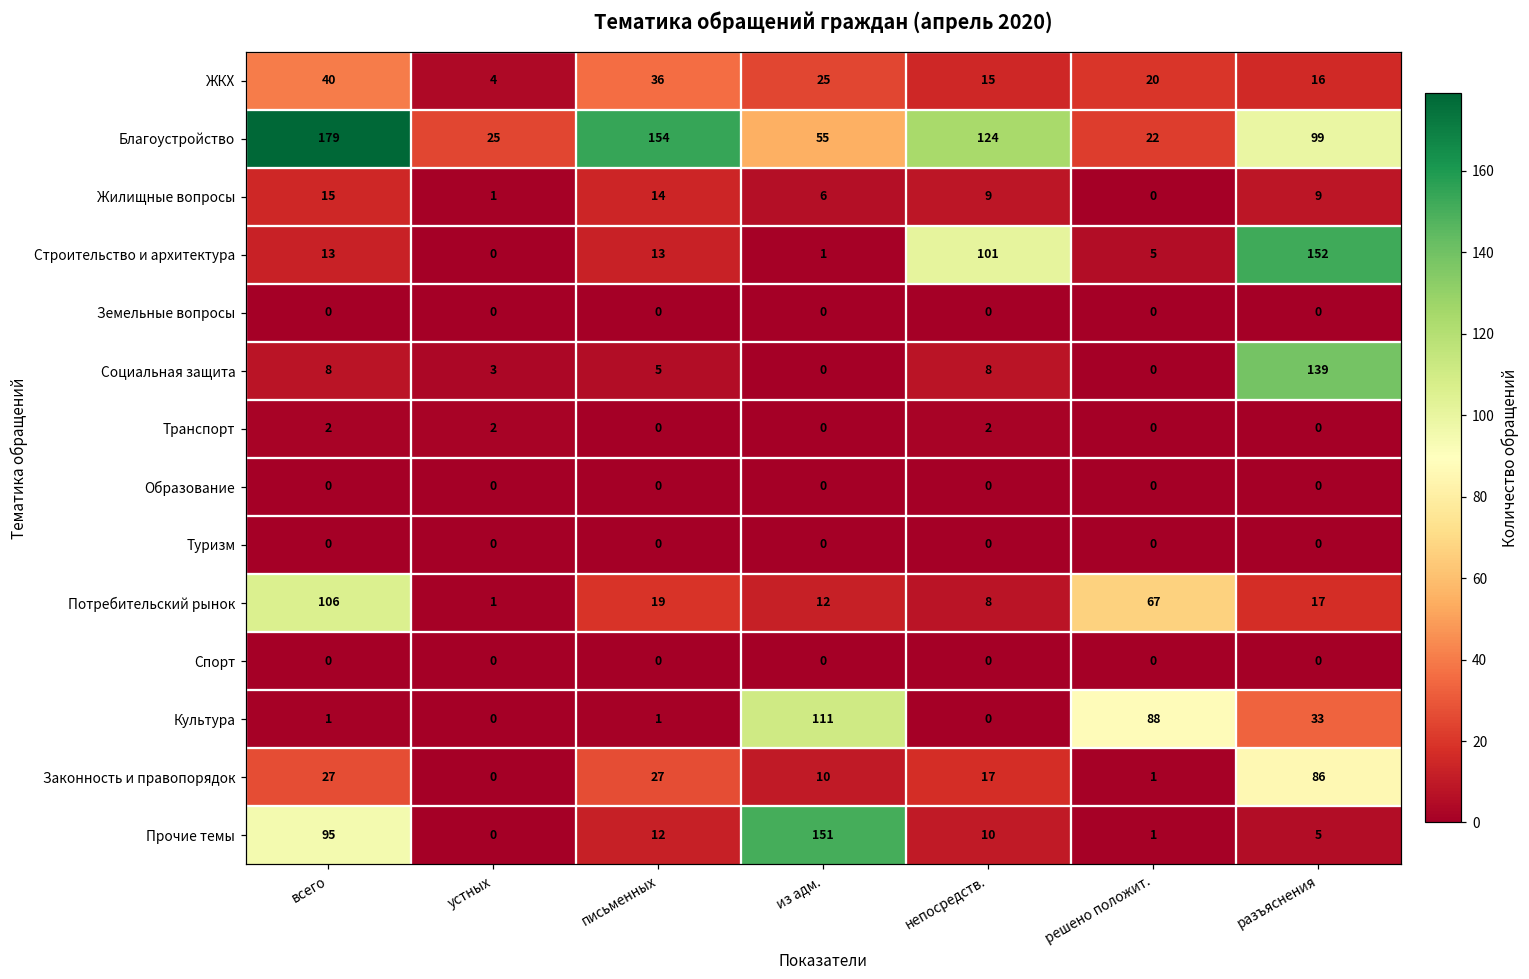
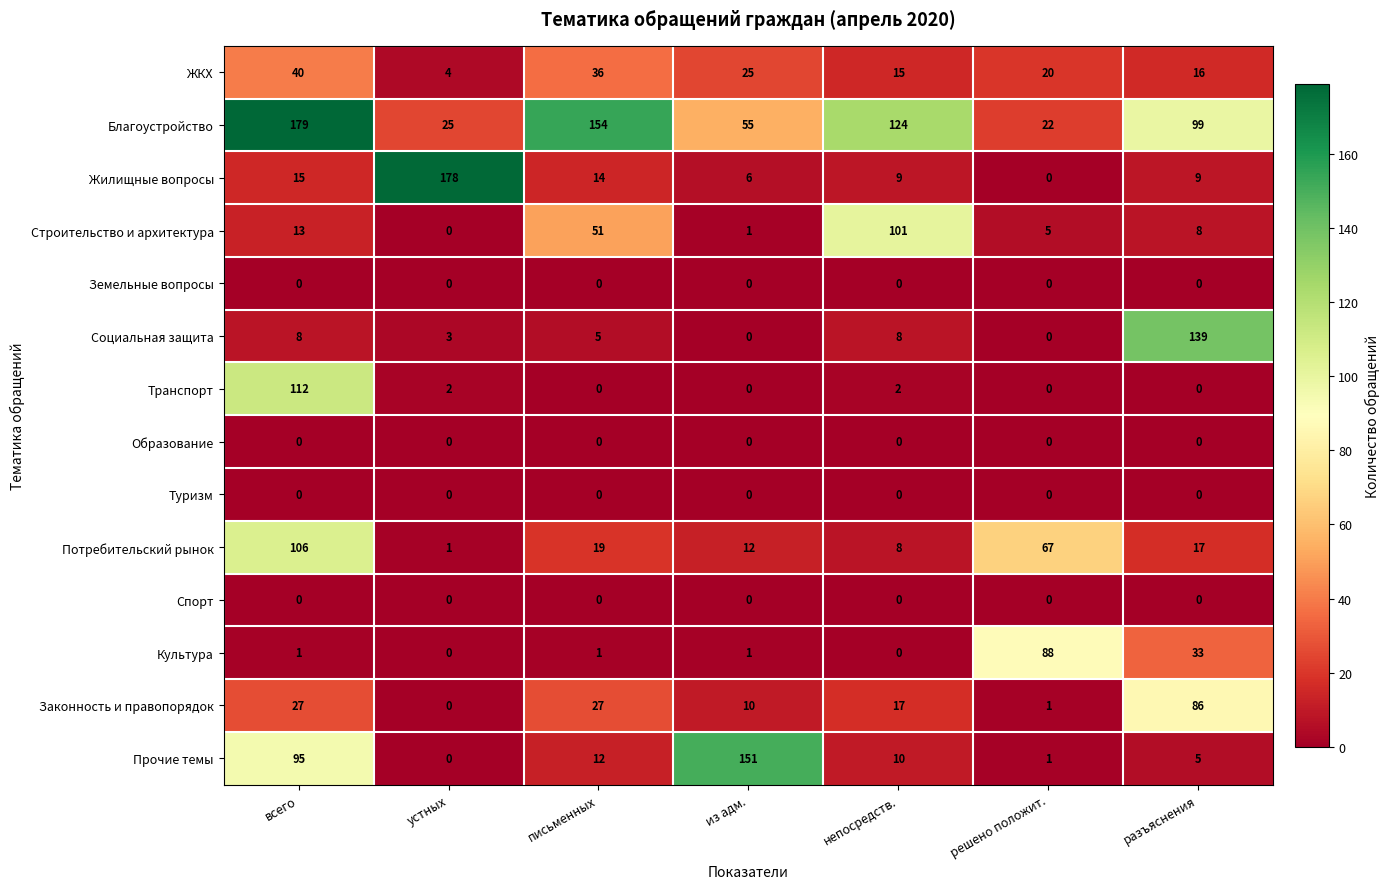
  {
    "ЖКХ": {
      "всего": 40,
      "устных": 4,
      "письменных": 36,
      "из адм.": 25,
      "непосредств.": 15,
      "решено положит.": 20,
      "разъяснения": 16
    },
    "Благоустройство": {
      "всего": 179,
      "устных": 25,
      "письменных": 154,
      "из адм.": 55,
      "непосредств.": 124,
      "решено положит.": 22,
      "разъяснения": 99
    },
    "Жилищные вопросы": {
      "всего": 15,
-     "устных": 1,
+     "устных": 178,
      "письменных": 14,
      "из адм.": 6,
      "непосредств.": 9,
      "решено положит.": 0,
      "разъяснения": 9
    },
    "Строительство и архитектура": {
      "всего": 13,
      "устных": 0,
-     "письменных": 13,
+     "письменных": 51,
      "из адм.": 1,
      "непосредств.": 101,
      "решено положит.": 5,
-     "разъяснения": 152
+     "разъяснения": 8
    },
    "Земельные вопросы": {
      "всего": 0,
      "устных": 0,
      "письменных": 0,
      "из адм.": 0,
      "непосредств.": 0,
      "решено положит.": 0,
      "разъяснения": 0
    },
    "Социальная защита": {
      "всего": 8,
      "устных": 3,
      "письменных": 5,
      "из адм.": 0,
      "непосредств.": 8,
      "решено положит.": 0,
      "разъяснения": 139
    },
    "Транспорт": {
-     "всего": 2,
+     "всего": 112,
      "устных": 2,
      "письменных": 0,
      "из адм.": 0,
      "непосредств.": 2,
      "решено положит.": 0,
      "разъяснения": 0
    },
    "Образование": {
      "всего": 0,
      "устных": 0,
      "письменных": 0,
      "из адм.": 0,
      "непосредств.": 0,
      "решено положит.": 0,
      "разъяснения": 0
    },
    "Туризм": {
      "всего": 0,
      "устных": 0,
      "письменных": 0,
      "из адм.": 0,
      "непосредств.": 0,
      "решено положит.": 0,
      "разъяснения": 0
    },
    "Потребительский рынок": {
      "всего": 106,
      "устных": 1,
      "письменных": 19,
      "из адм.": 12,
      "непосредств.": 8,
      "решено положит.": 67,
      "разъяснения": 17
    },
    "Спорт": {
      "всего": 0,
      "устных": 0,
      "письменных": 0,
      "из адм.": 0,
      "непосредств.": 0,
      "решено положит.": 0,
      "разъяснения": 0
    },
    "Культура": {
      "всего": 1,
      "устных": 0,
      "письменных": 1,
-     "из адм.": 111,
+     "из адм.": 1,
      "непосредств.": 0,
      "решено положит.": 88,
      "разъяснения": 33
    },
    "Законность и правопорядок": {
      "всего": 27,
      "устных": 0,
      "письменных": 27,
      "из адм.": 10,
      "непосредств.": 17,
      "решено положит.": 1,
      "разъяснения": 86
    },
    "Прочие темы": {
      "всего": 95,
      "устных": 0,
      "письменных": 12,
      "из адм.": 151,
      "непосредств.": 10,
      "решено положит.": 1,
      "разъяснения": 5
    }
  }
